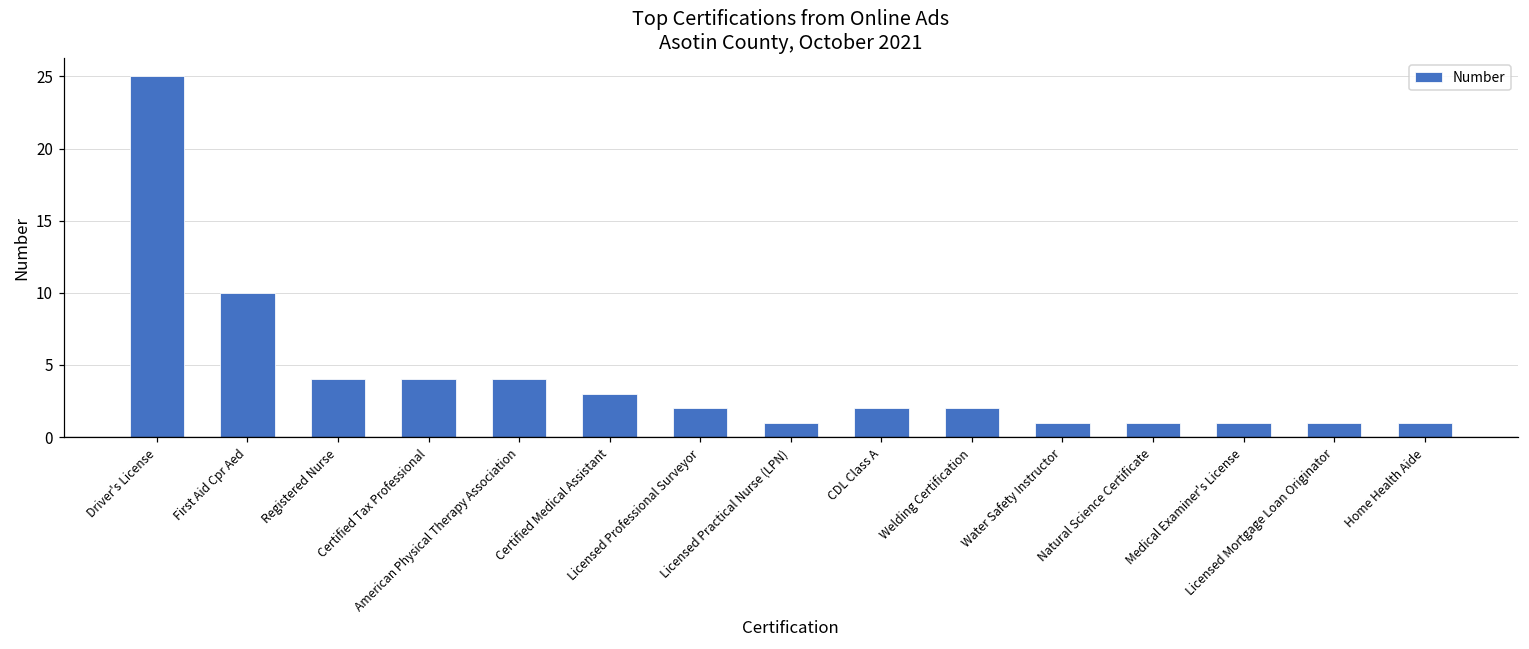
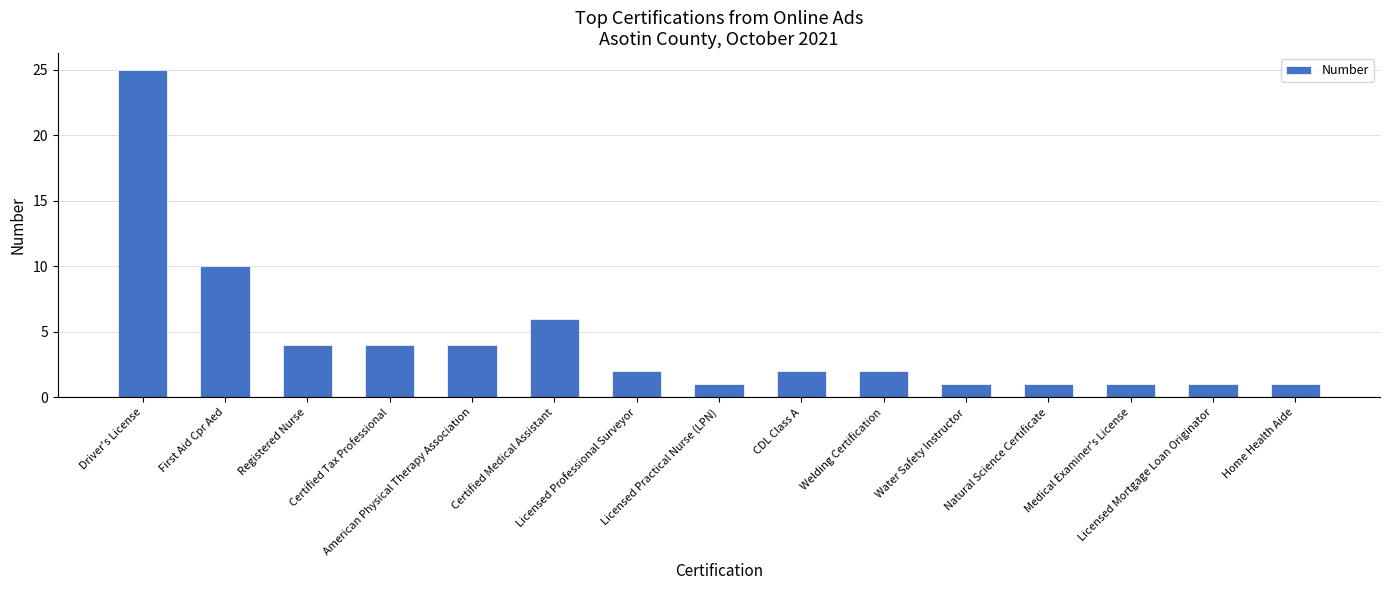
  {
    "Driver's License": 25,
    "First Aid Cpr Aed": 10,
    "Registered Nurse": 4,
    "Certified Tax Professional": 4,
    "American Physical Therapy Association": 4,
-   "Certified Medical Assistant": 3,
+   "Certified Medical Assistant": 6,
    "Licensed Professional Surveyor": 2,
    "Licensed Practical Nurse (LPN)": 1,
    "CDL Class A": 2,
    "Welding Certification": 2,
    "Water Safety Instructor": 1,
    "Natural Science Certificate": 1,
    "Medical Examiner's License": 1,
    "Licensed Mortgage Loan Originator": 1,
    "Home Health Aide": 1
  }
